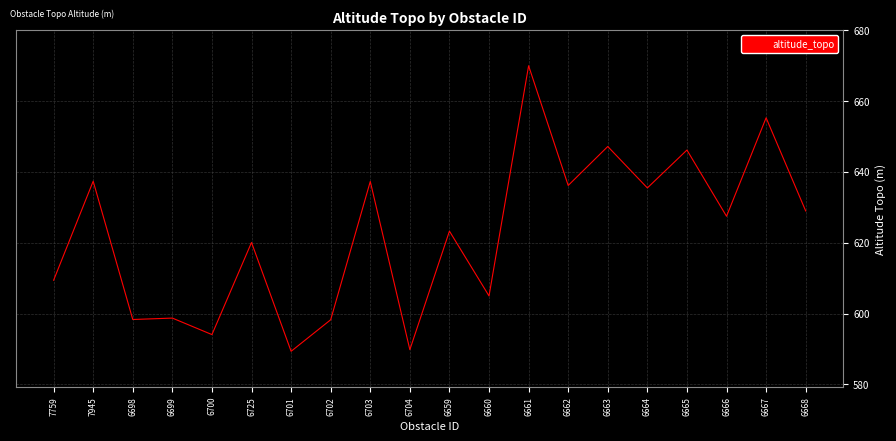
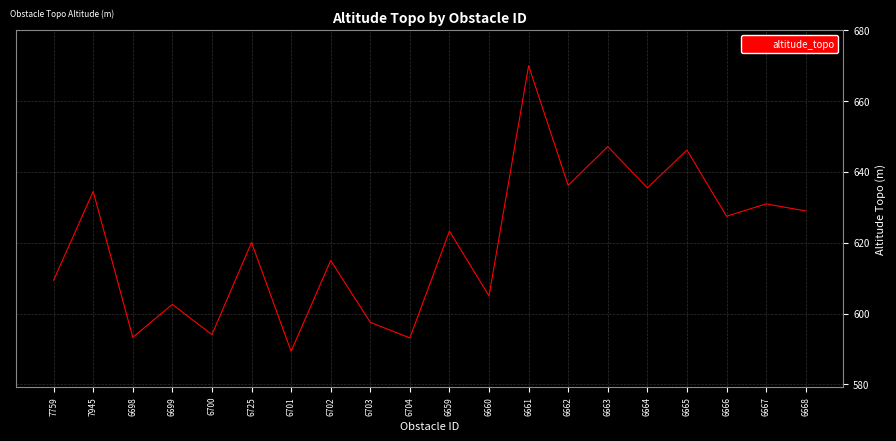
  {
    "7759": 609,
-   "7945": 637,
-   "6698": 598,
-   "6699": 599,
+   "7945": 635,
+   "6698": 593,
+   "6699": 603,
    "6700": 594,
    "6725": 620,
    "6701": 589,
-   "6702": 598,
-   "6703": 637,
-   "6704": 590,
+   "6702": 615,
+   "6703": 598,
+   "6704": 593,
    "6659": 623,
    "6660": 605,
    "6661": 670,
    "6662": 636,
    "6663": 647,
    "6664": 636,
    "6665": 646,
    "6666": 628,
-   "6667": 655,
+   "6667": 631,
    "6668": 629
  }
